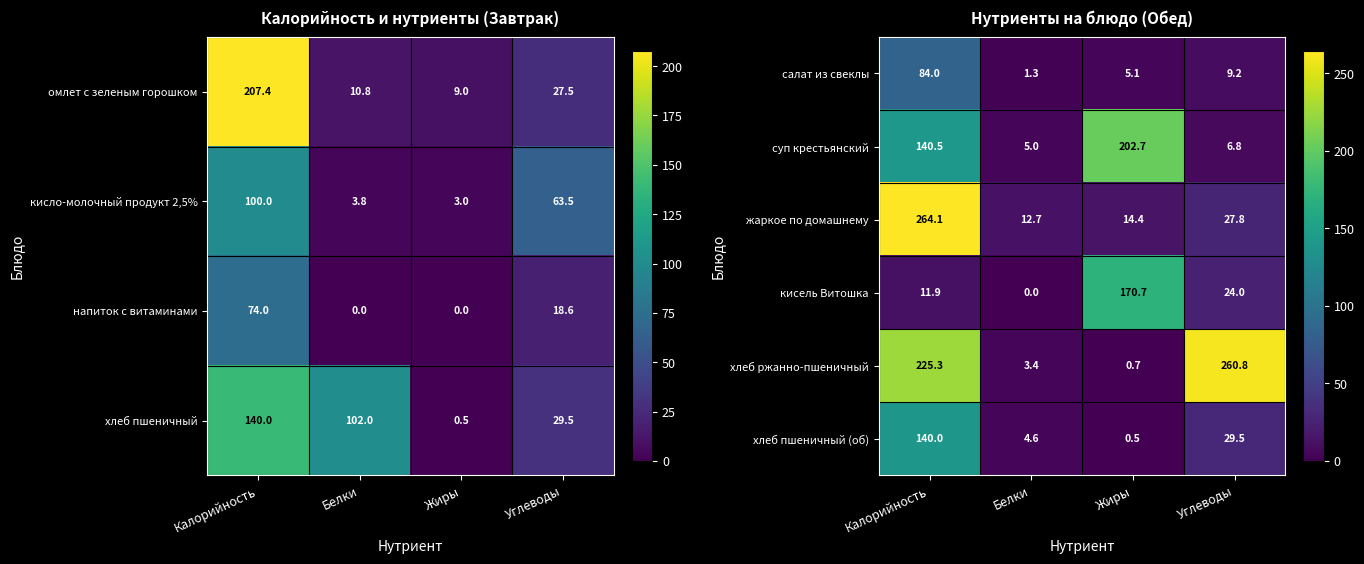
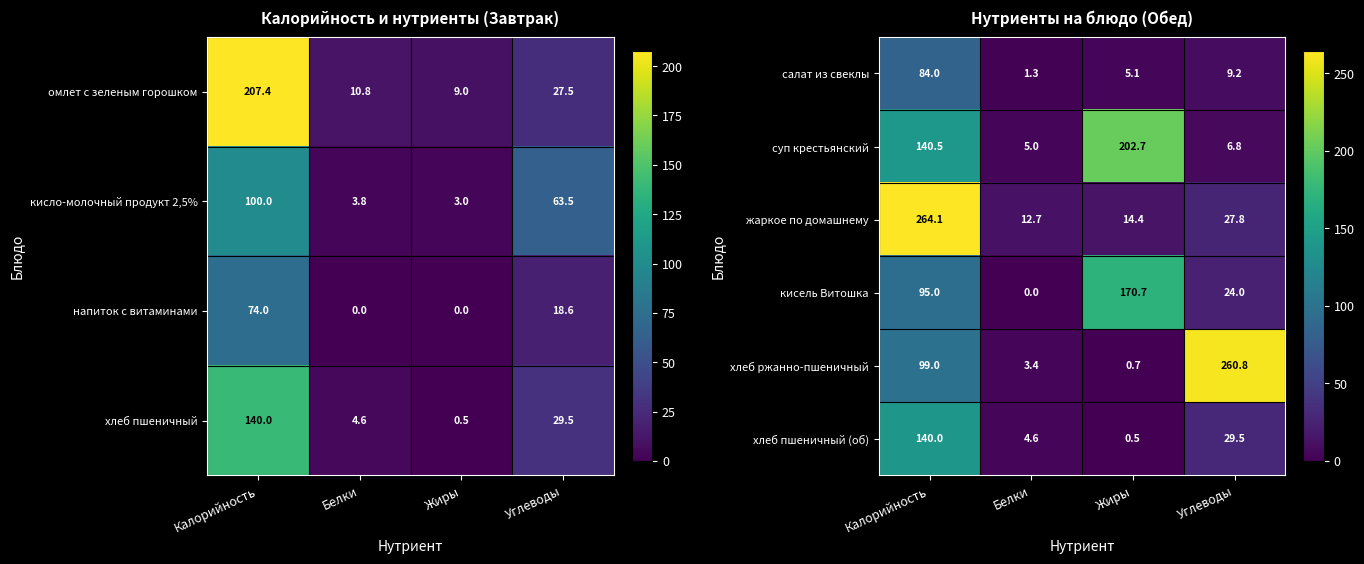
  {
    "Калорийность и нутриенты (Завтрак)": {
      "омлет с зеленым горошком": {
        "Калорийность": 207.4,
        "Белки": 10.8,
        "Жиры": 9.0,
        "Углеводы": 27.5
      },
      "кисло-молочный продукт 2,5%": {
        "Калорийность": 100.0,
        "Белки": 3.8,
        "Жиры": 3.0,
        "Углеводы": 63.5
      },
      "напиток с витаминами": {
        "Калорийность": 74.0,
        "Белки": 0.0,
        "Жиры": 0.0,
        "Углеводы": 18.6
      },
      "хлеб пшеничный": {
        "Калорийность": 140.0,
-       "Белки": 102.0,
+       "Белки": 4.6,
        "Жиры": 0.5,
        "Углеводы": 29.5
      }
    },
    "Нутриенты на блюдо (Обед)": {
      "салат из свеклы": {
        "Калорийность": 84.0,
        "Белки": 1.3,
        "Жиры": 5.1,
        "Углеводы": 9.2
      },
      "суп крестьянский": {
        "Калорийность": 140.5,
        "Белки": 5.0,
        "Жиры": 202.7,
        "Углеводы": 6.8
      },
      "жаркое по домашнему": {
        "Калорийность": 264.1,
        "Белки": 12.7,
        "Жиры": 14.4,
        "Углеводы": 27.8
      },
      "кисель Витошка": {
-       "Калорийность": 11.9,
+       "Калорийность": 95.0,
        "Белки": 0.0,
        "Жиры": 170.7,
        "Углеводы": 24.0
      },
      "хлеб ржанно-пшеничный": {
-       "Калорийность": 225.3,
+       "Калорийность": 99.0,
        "Белки": 3.4,
        "Жиры": 0.7,
        "Углеводы": 260.8
      },
      "хлеб пшеничный (об)": {
        "Калорийность": 140.0,
        "Белки": 4.6,
        "Жиры": 0.5,
        "Углеводы": 29.5
      }
    }
  }
